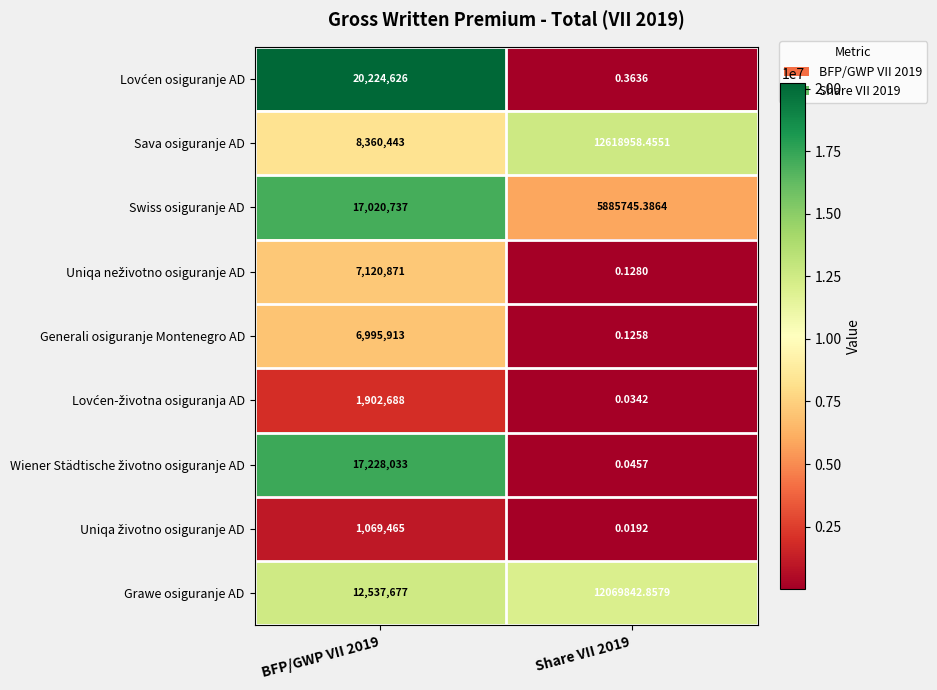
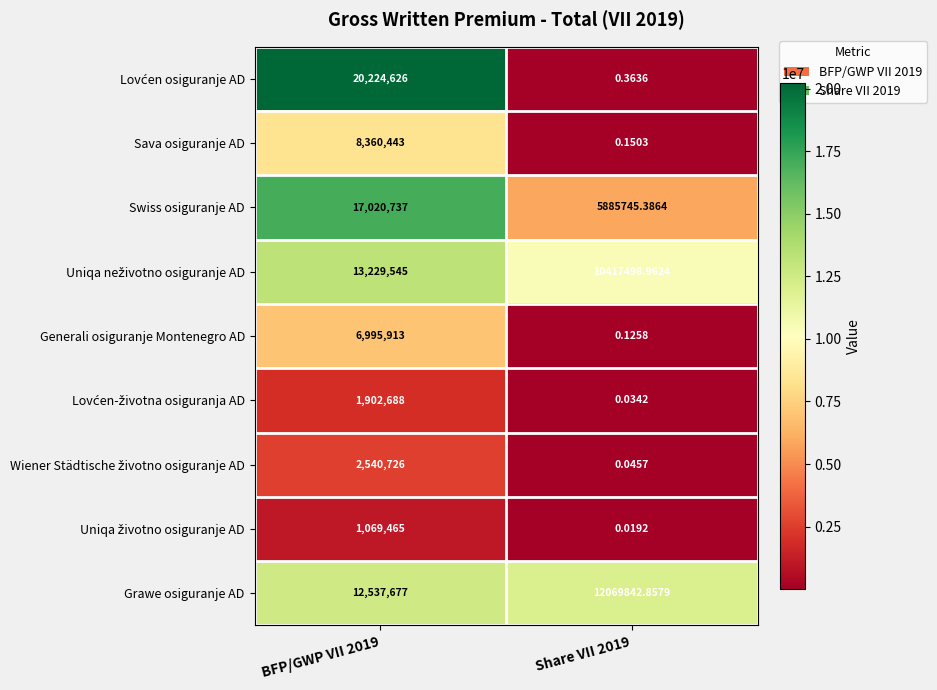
  {
    "Lovćen osiguranje AD": {
      "BFP/GWP VII 2019": "20,224,626",
      "Share VII 2019": "0.3636"
    },
    "Sava osiguranje AD": {
      "BFP/GWP VII 2019": "8,360,443",
-     "Share VII 2019": "12618958.4551"
+     "Share VII 2019": "0.1503"
    },
    "Swiss osiguranje AD": {
      "BFP/GWP VII 2019": "17,020,737",
      "Share VII 2019": "5885745.3864"
    },
    "Uniqa neživotno osiguranje AD": {
-     "BFP/GWP VII 2019": "7,120,871",
-     "Share VII 2019": "0.1280"
+     "BFP/GWP VII 2019": "13,229,545",
+     "Share VII 2019": "10417498.9624"
    },
    "Generali osiguranje Montenegro AD": {
      "BFP/GWP VII 2019": "6,995,913",
      "Share VII 2019": "0.1258"
    },
    "Lovćen-životna osiguranja AD": {
      "BFP/GWP VII 2019": "1,902,688",
      "Share VII 2019": "0.0342"
    },
    "Wiener Städtische životno osiguranje AD": {
-     "BFP/GWP VII 2019": "17,228,033",
+     "BFP/GWP VII 2019": "2,540,726",
      "Share VII 2019": "0.0457"
    },
    "Uniqa životno osiguranje AD": {
      "BFP/GWP VII 2019": "1,069,465",
      "Share VII 2019": "0.0192"
    },
    "Grawe osiguranje AD": {
      "BFP/GWP VII 2019": "12,537,677",
      "Share VII 2019": "12069842.8579"
    }
  }
